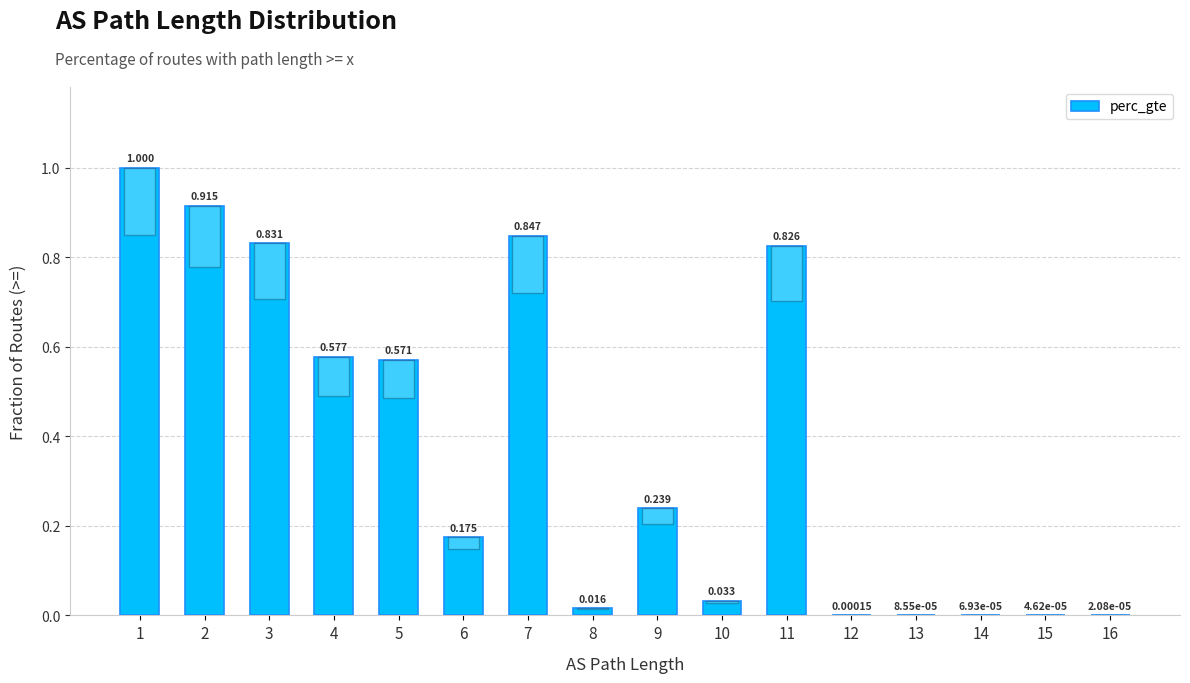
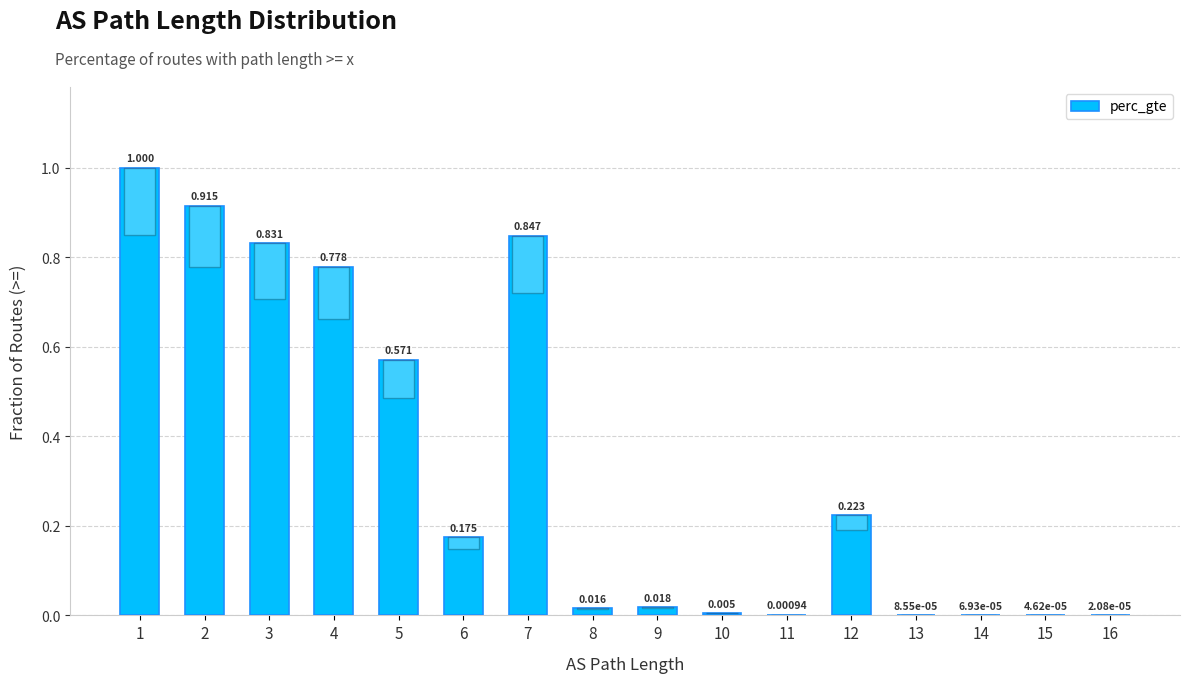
  {
    "1": "1.000",
    "2": "0.915",
    "3": "0.831",
-   "4": "0.577",
+   "4": "0.778",
    "5": "0.571",
    "6": "0.175",
    "7": "0.847",
    "8": "0.016",
-   "9": "0.239",
-   "10": "0.033",
-   "11": "0.826",
-   "12": "0.00015",
+   "9": "0.018",
+   "10": "0.005",
+   "11": "0.00094",
+   "12": "0.223",
    "13": "8.55e-05",
    "14": "6.93e-05",
    "15": "4.62e-05",
    "16": "2.08e-05"
  }
